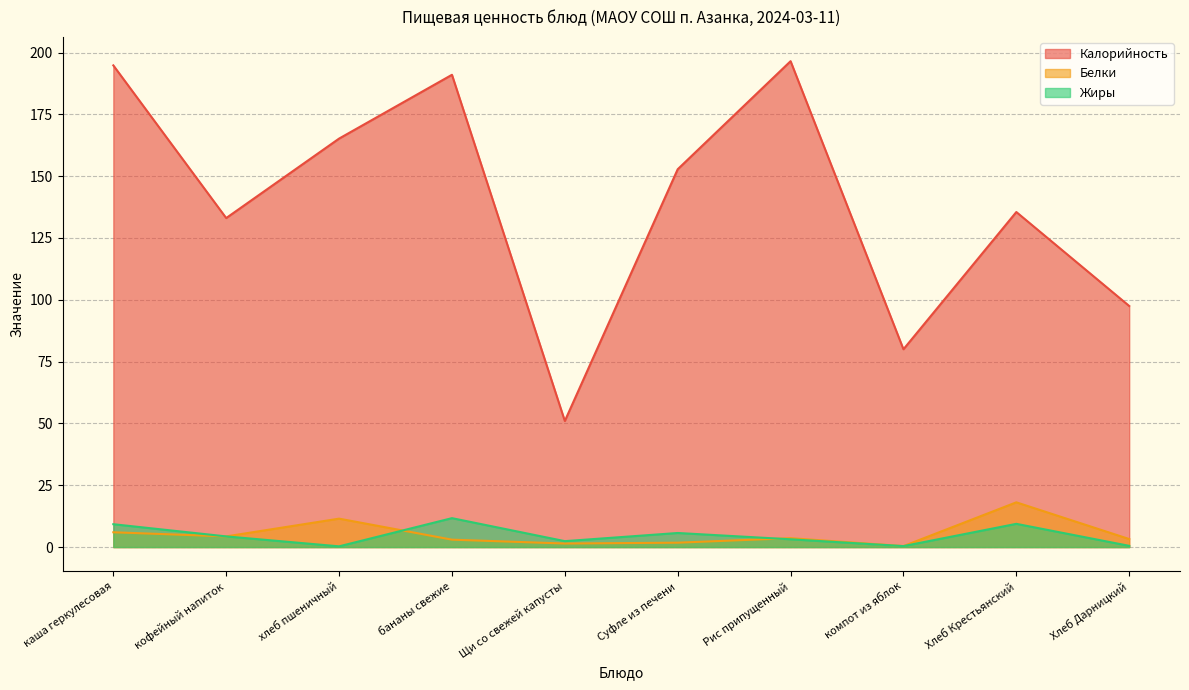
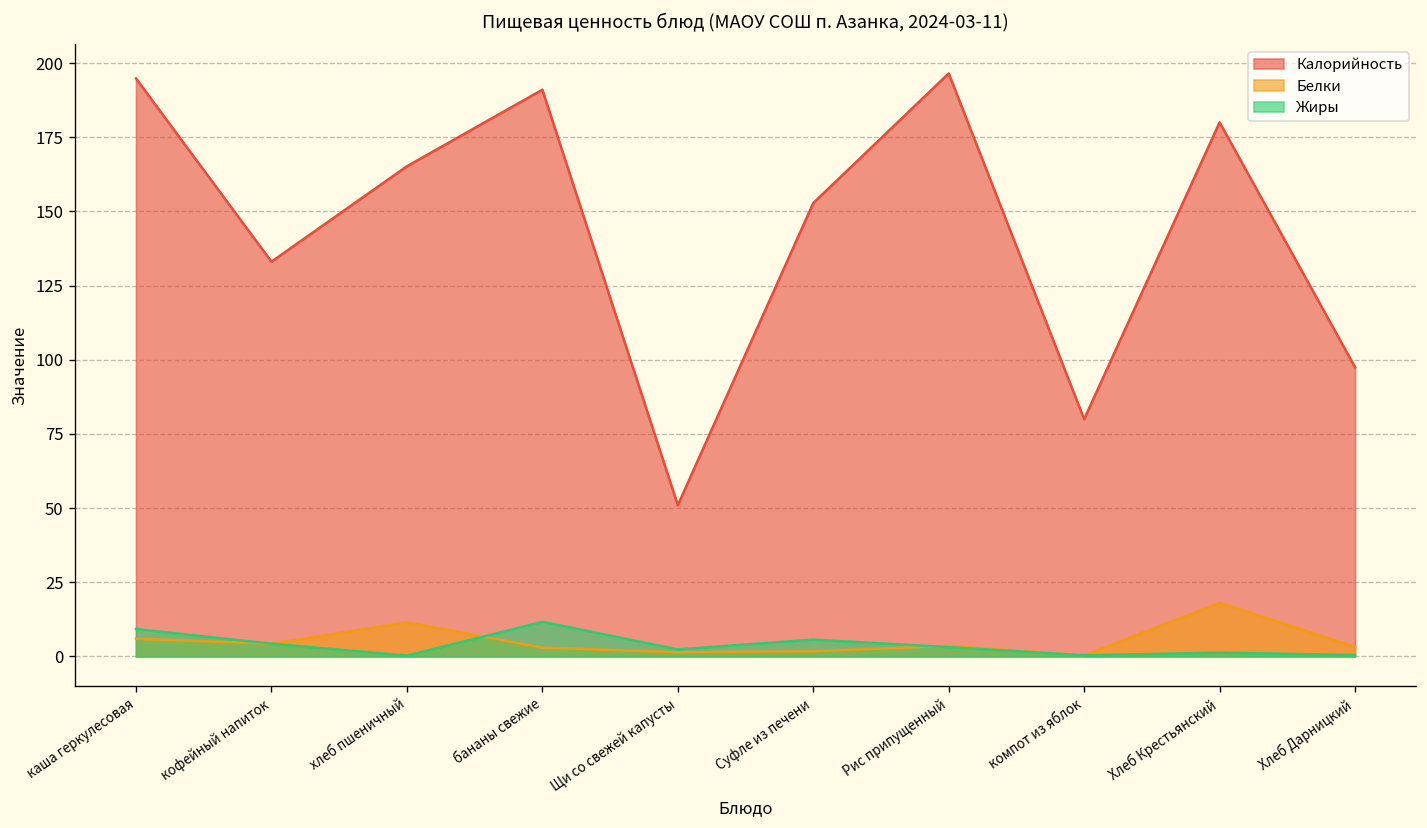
  {
    "Калорийность": {
      "каша геркулесовая": 195,
      "кофейный напиток": 133,
      "хлеб пшеничный": 165,
      "бананы свежие": 191,
      "Щи со свежей капусты": 51,
      "Суфле из печени": 153,
      "Рис припущенный": 197,
      "компот из яблок": 80,
-     "Хлеб Крестьянский": 136,
+     "Хлеб Крестьянский": 180,
      "Хлеб Дарницкий": 98
    },
    "Белки": {
      "каша геркулесовая": 6,
      "хлеб пшеничный": 12,
      "бананы свежие": 3,
      "Суфле из печени": 2,
      "Хлеб Крестьянский": 18,
      "Хлеб Дарницкий": 3
    },
    "Жиры": {
      "каша геркулесовая": 9,
      "хлеб пшеничный": 0,
      "бананы свежие": 12,
      "Суфле из печени": 6,
-     "Хлеб Крестьянский": 9,
+     "Хлеб Крестьянский": 1,
      "Хлеб Дарницкий": 1
    }
  }
